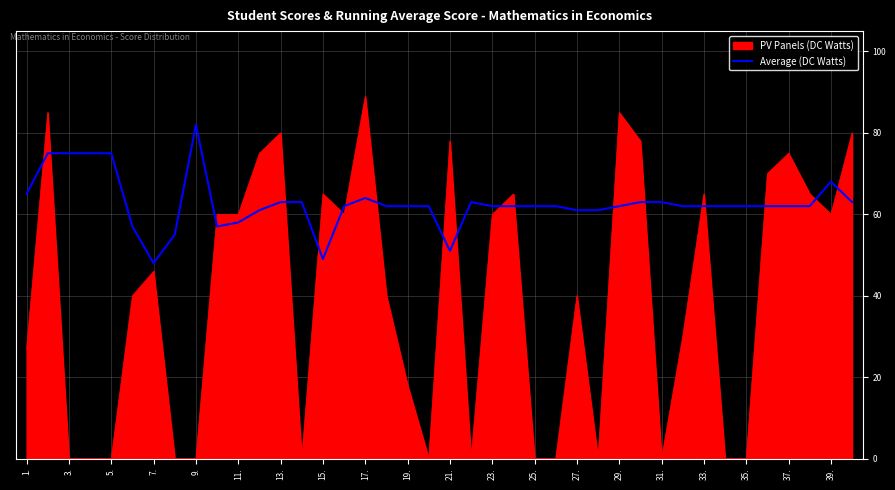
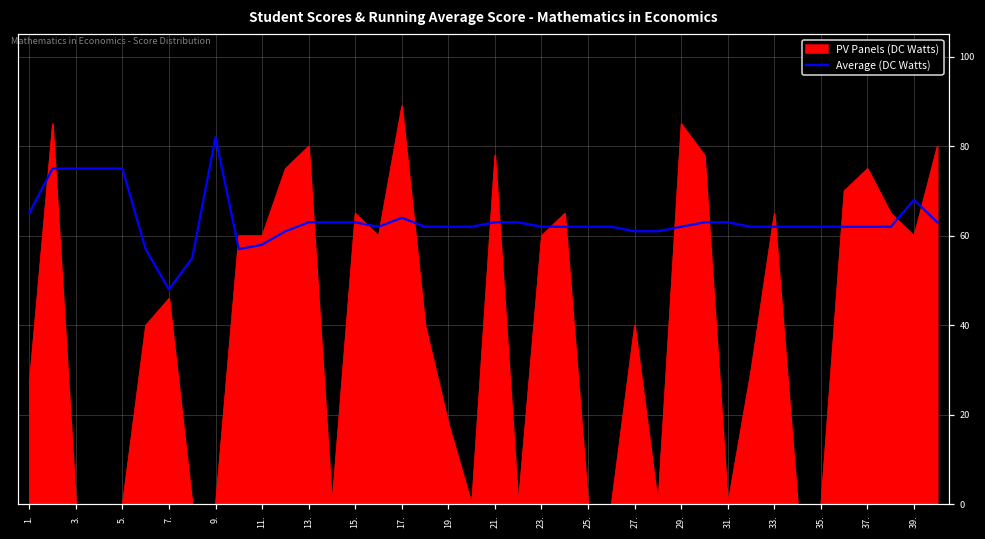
  {
    "PV Panels (DC Watts)": {
      "1.": 27,
      "3.": 0,
      "5.": 0,
      "7.": 46,
      "9.": 0,
      "11.": 60,
      "13.": 80,
      "15.": 65,
      "17.": 89,
      "19.": 18,
      "21.": 78,
      "23.": 60,
      "25.": 0,
      "27.": 40,
      "29.": 85,
      "31.": 0,
      "33.": 65,
      "35.": 0,
      "37.": 75,
      "39.": 60
    },
    "Average (DC Watts)": {
      "1.": 65,
      "3.": 75,
      "5.": 75,
      "7.": 48,
      "9.": 82,
      "11.": 58,
      "13.": 63,
-     "15.": 49,
+     "15.": 63,
      "17.": 64,
      "19.": 62,
-     "21.": 51,
+     "21.": 63,
      "23.": 62,
      "25.": 62,
      "27.": 61,
      "29.": 62,
      "31.": 63,
      "33.": 62,
      "35.": 62,
      "37.": 62,
      "39.": 68
    }
  }
